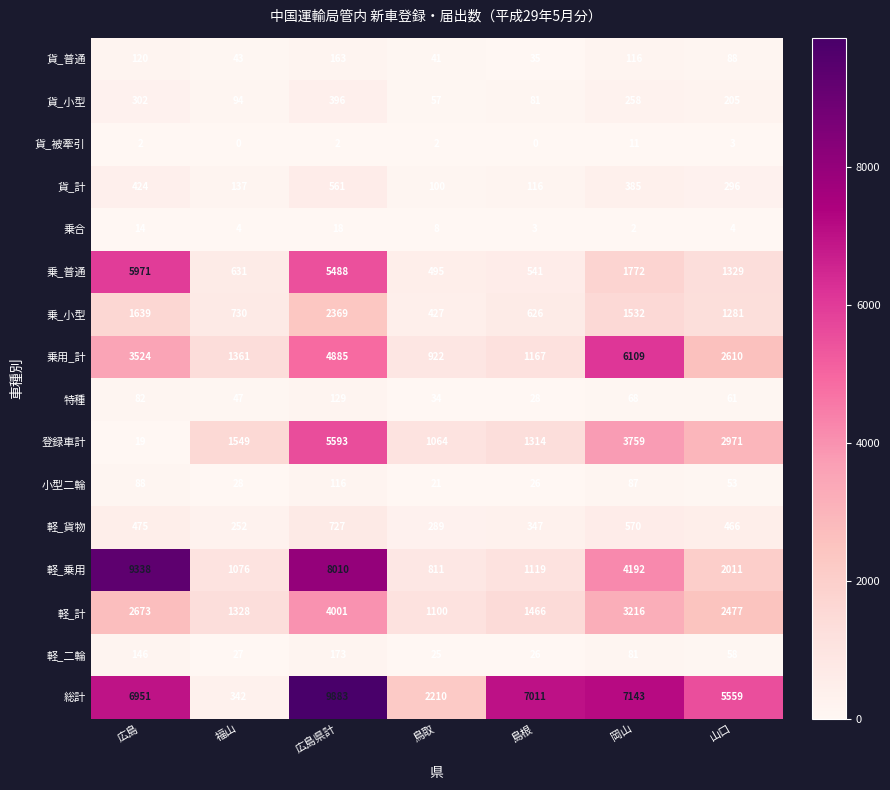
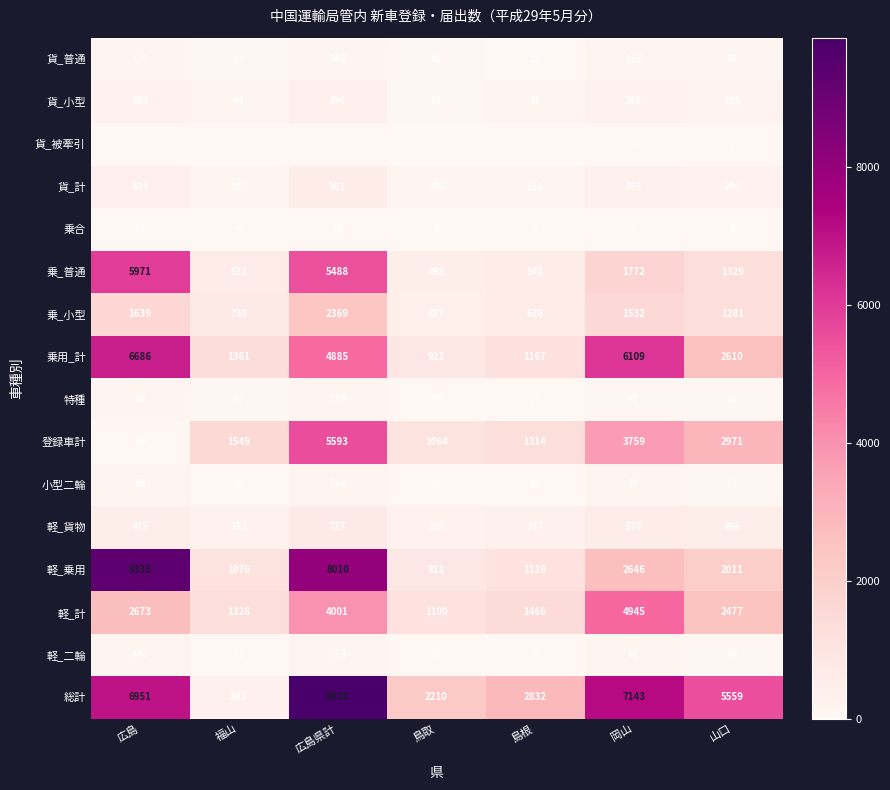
  {
    "乗_普通": {
      "広島": 5971,
      "広島県計": 5488
    },
    "乗_小型": {
      "広島県計": 2369
    },
    "乗用_計": {
-     "広島": 3524,
+     "広島": 6686,
      "広島県計": 4885,
      "岡山": 6109,
      "山口": 2610
    },
    "登録車計": {
      "広島県計": 5593,
      "岡山": 3759,
      "山口": 2971
    },
    "軽_乗用": {
      "広島": 9338,
      "広島県計": 8010,
-     "岡山": 4192,
+     "岡山": 2646,
      "山口": 2011
    },
    "軽_計": {
      "広島": 2673,
      "広島県計": 4001,
-     "岡山": 3216,
+     "岡山": 4945,
      "山口": 2477
    },
    "総計": {
      "広島": 6951,
      "広島県計": 9883,
      "鳥取": 2210,
-     "島根": 7011,
+     "島根": 2832,
      "岡山": 7143,
      "山口": 5559
    }
  }
